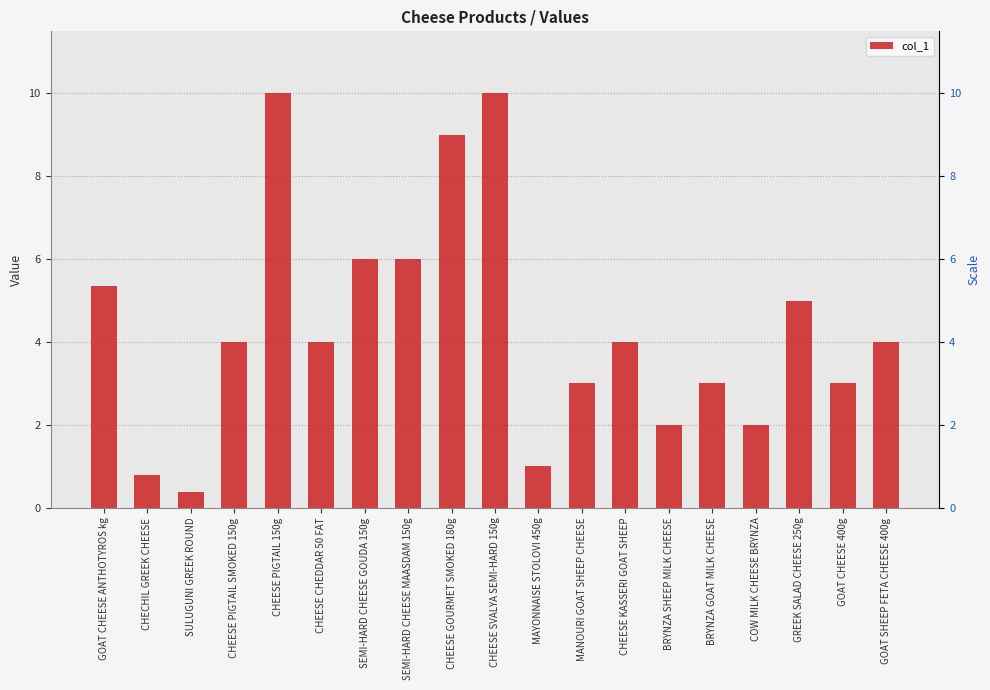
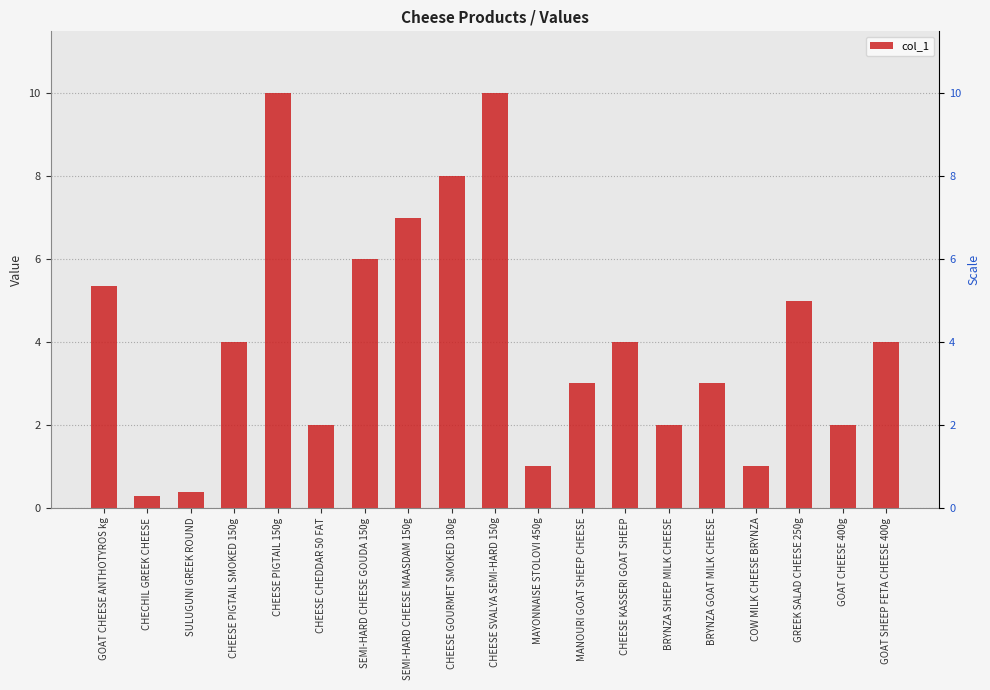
  {
    "GOAT CHEESE ANTHOTYROS kg": 5.4,
-   "CHECHIL GREEK CHEESE": 0.8,
+   "CHECHIL GREEK CHEESE": 0.3,
    "SULUGUNI GREEK ROUND": 0.4,
    "CHEESE PIGTAIL SMOKED 150g": 4.0,
    "CHEESE PIGTAIL 150g": 10.0,
-   "CHEESE CHEDDAR 50 FAT": 4,
+   "CHEESE CHEDDAR 50 FAT": 2,
    "SEMI-HARD CHEESE GOUDA 150g": 6.0,
-   "SEMI-HARD CHEESE MAASDAM 150g": 6,
-   "CHEESE GOURMET SMOKED 180g": 9,
+   "SEMI-HARD CHEESE MAASDAM 150g": 7,
+   "CHEESE GOURMET SMOKED 180g": 8,
    "CHEESE SVALYA SEMI-HARD 150g": 10.0,
    "MAYONNAISE STOLOVI 450g": 1.0,
    "MANOURI GOAT SHEEP CHEESE": 3.0,
    "CHEESE KASSERI GOAT SHEEP": 4.0,
    "BRYNZA SHEEP MILK CHEESE": 2.0,
    "BRYNZA GOAT MILK CHEESE": 3.0,
-   "COW MILK CHEESE BRYNZA": 2,
+   "COW MILK CHEESE BRYNZA": 1,
    "GREEK SALAD CHEESE 250g": 5.0,
-   "GOAT CHEESE 400g": 3,
+   "GOAT CHEESE 400g": 2,
    "GOAT SHEEP FETA CHEESE 400g": 4.0
  }
